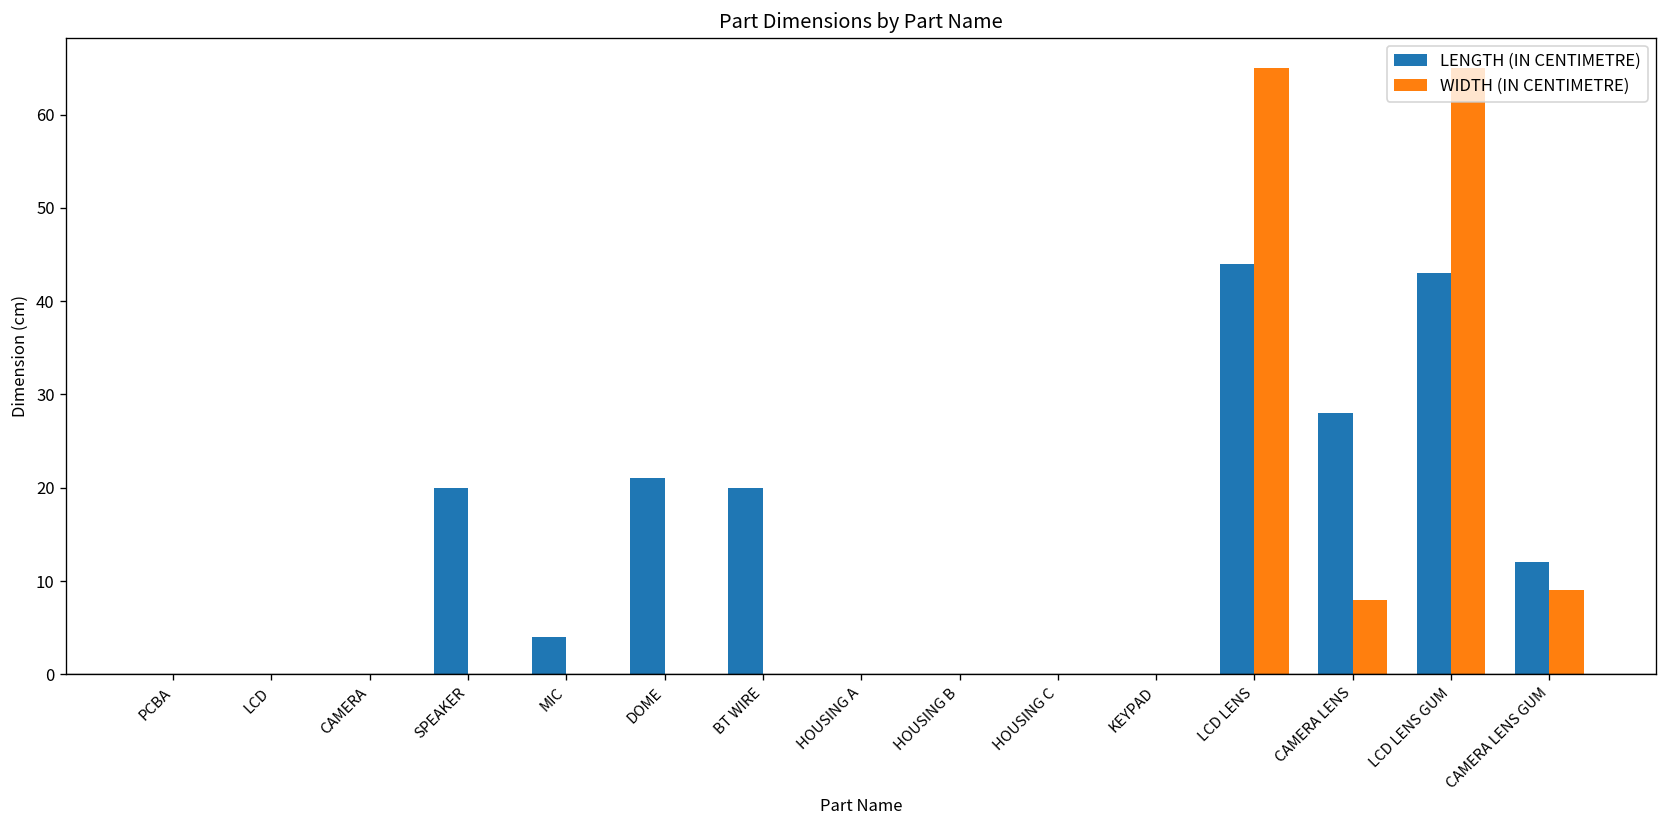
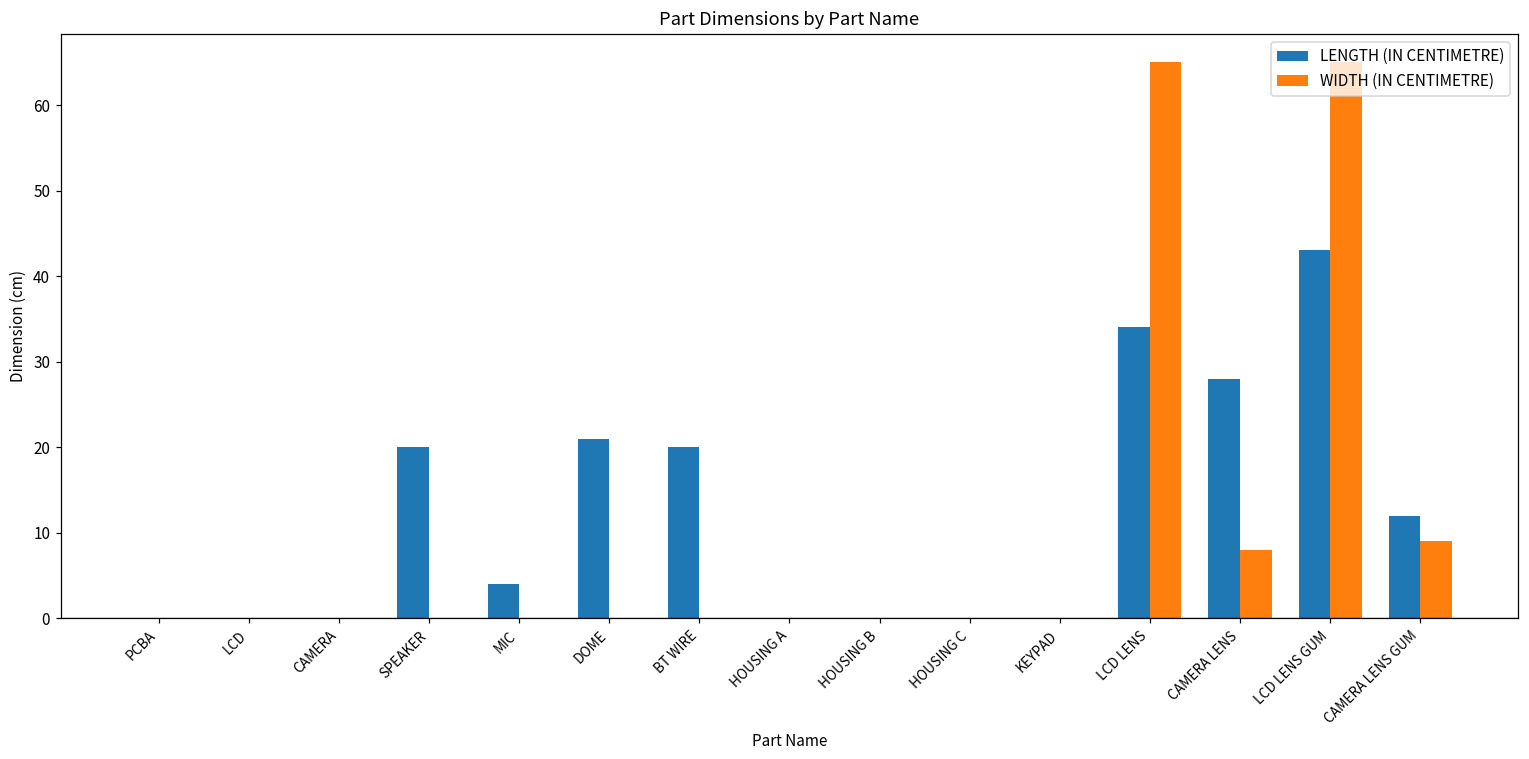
  {
    "LENGTH (IN CENTIMETRE)": {
      "PCBA": 0,
      "LCD": 0,
      "CAMERA": 0,
      "SPEAKER": 20,
      "MIC": 4,
      "DOME": 21,
      "BT WIRE": 20,
      "HOUSING A": 0,
      "HOUSING B": 0,
      "HOUSING C": 0,
      "KEYPAD": 0,
-     "LCD LENS": 44,
+     "LCD LENS": 34,
      "CAMERA LENS": 28,
      "LCD LENS GUM": 43,
      "CAMERA LENS GUM": 12
    },
    "WIDTH (IN CENTIMETRE)": {
      "PCBA": 0,
      "LCD": 0,
      "CAMERA": 0,
      "SPEAKER": 0,
      "MIC": 0,
      "DOME": 0,
      "BT WIRE": 0,
      "HOUSING A": 0,
      "HOUSING B": 0,
      "HOUSING C": 0,
      "KEYPAD": 0,
      "LCD LENS": 65,
      "CAMERA LENS": 8,
      "CAMERA LENS GUM": 9
    }
  }
